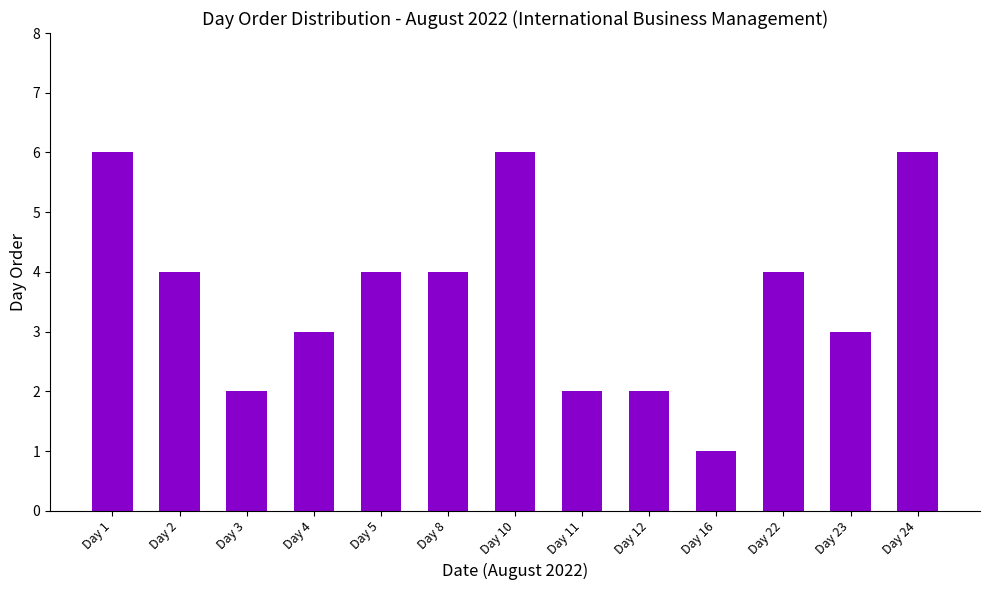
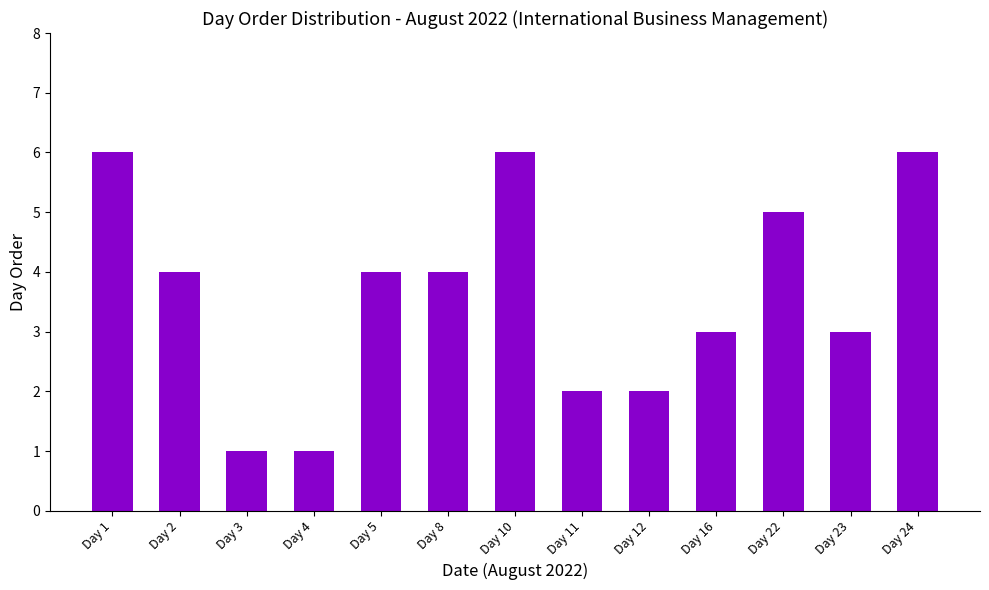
  {
    "Day 1": 6,
    "Day 2": 4,
-   "Day 3": 2,
-   "Day 4": 3,
+   "Day 3": 1,
+   "Day 4": 1,
    "Day 5": 4,
    "Day 8": 4,
    "Day 10": 6,
    "Day 11": 2,
    "Day 12": 2,
-   "Day 16": 1,
-   "Day 22": 4,
+   "Day 16": 3,
+   "Day 22": 5,
    "Day 23": 3,
    "Day 24": 6
  }
